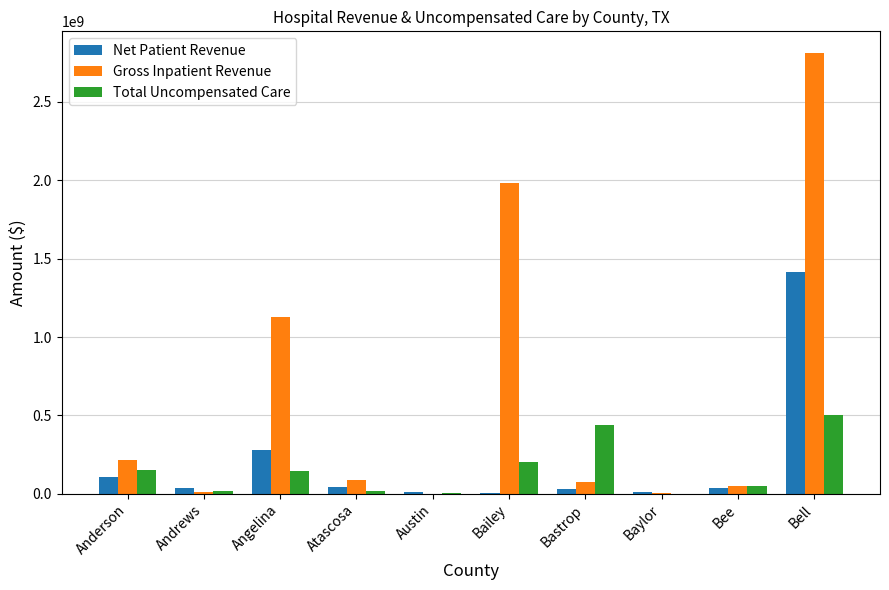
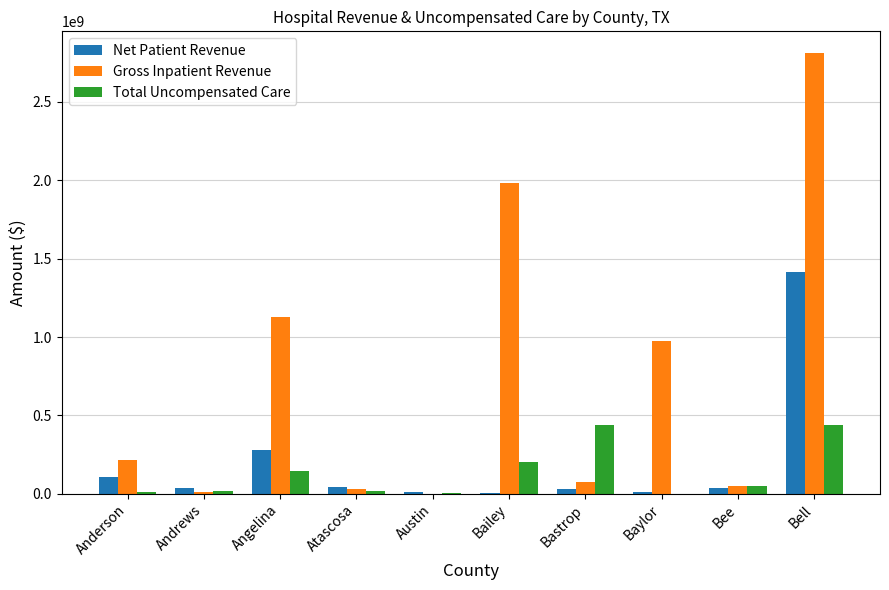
  {
    "Net Patient Revenue": {
      "Anderson": 110000000,
      "Andrews": 30000000,
      "Angelina": 280000000,
      "Atascosa": 40000000,
      "Bastrop": 30000000,
      "Bee": 30000000,
      "Bell": 1410000000
    },
    "Gross Inpatient Revenue": {
      "Anderson": 210000000,
      "Angelina": 1130000000,
-     "Atascosa": 90000000,
+     "Atascosa": 30000000,
      "Bailey": 1980000000,
      "Bastrop": 80000000,
-     "Baylor": 0,
+     "Baylor": 980000000,
      "Bee": 50000000,
      "Bell": 2810000000
    },
    "Total Uncompensated Care": {
-     "Anderson": 150000000,
+     "Anderson": 10000000,
      "Angelina": 150000000,
      "Atascosa": 20000000,
      "Bailey": 210000000,
      "Bastrop": 440000000,
      "Bee": 50000000,
-     "Bell": 500000000
+     "Bell": 440000000
    }
  }
